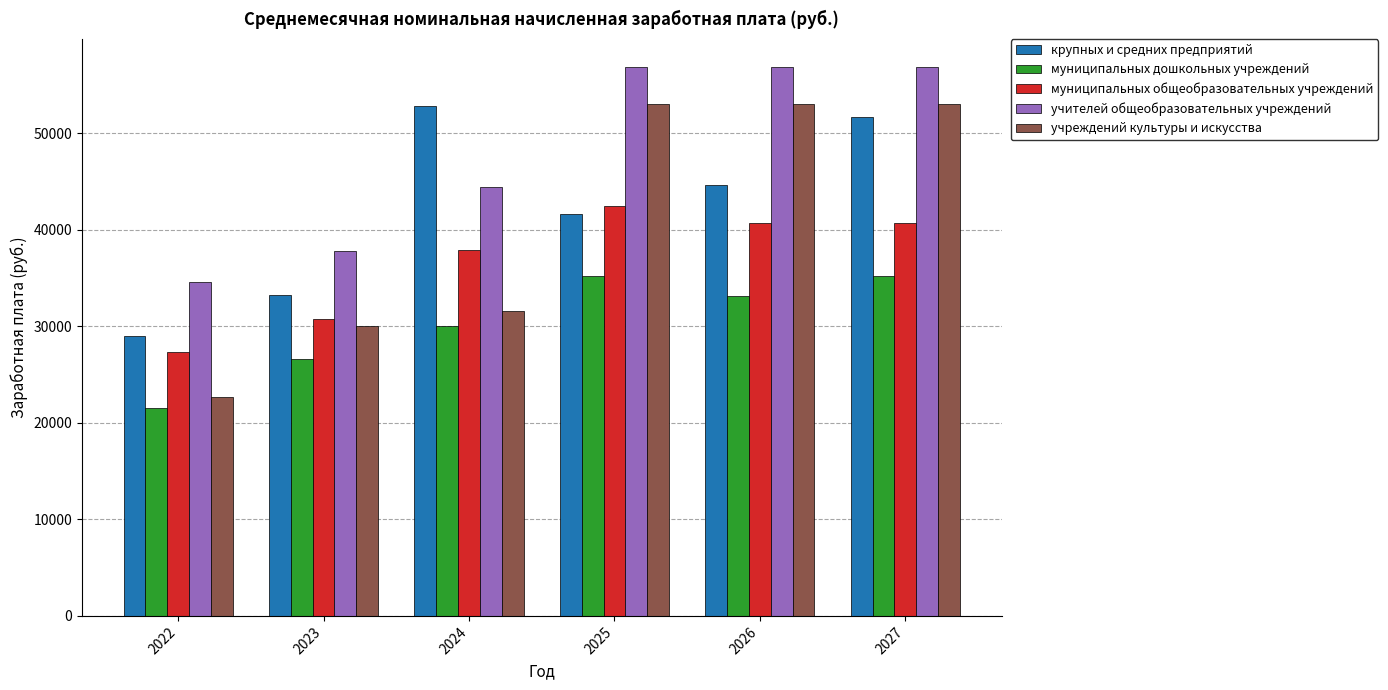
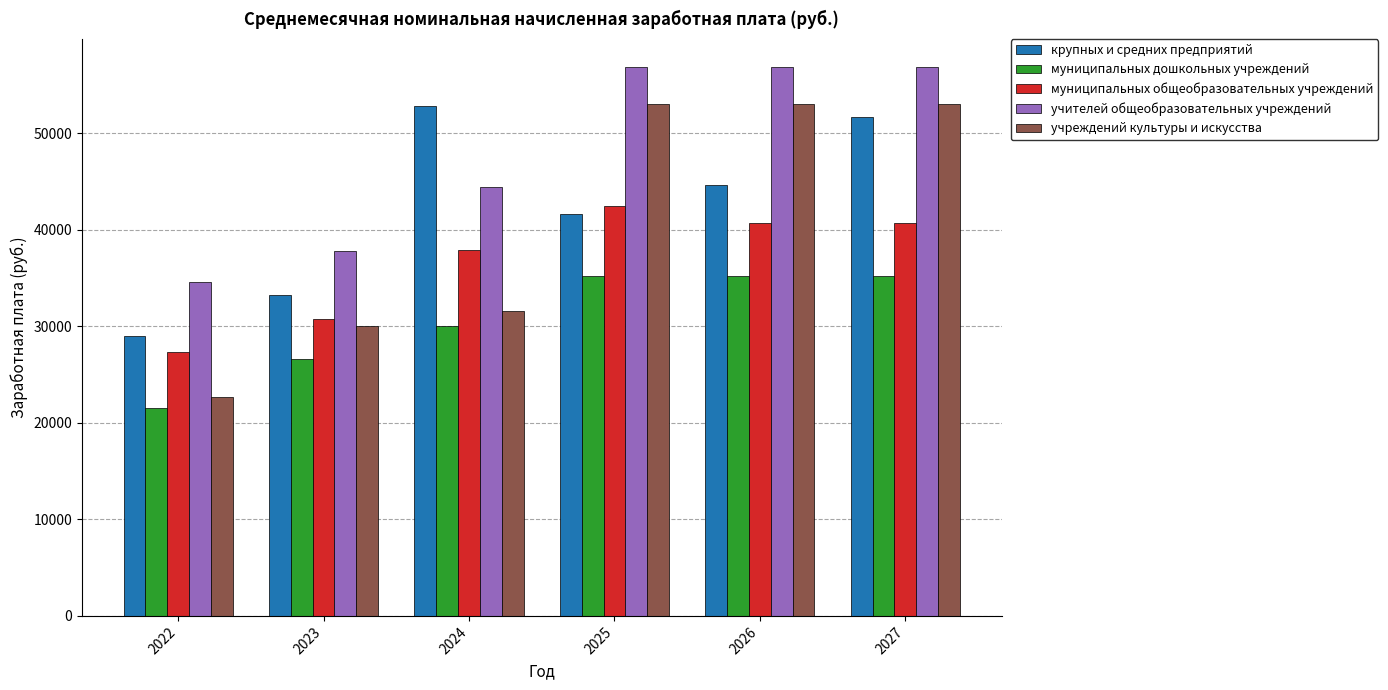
  {
    "крупных и средних предприятий": {
      "2022": 29000,
      "2023": 33000,
      "2024": 53000,
      "2025": 42000,
      "2026": 45000,
      "2027": 52000
    },
    "муниципальных дошкольных учреждений": {
      "2022": 22000,
      "2023": 27000,
      "2024": 30000,
      "2025": 35000,
-     "2026": 33000,
+     "2026": 35000,
      "2027": 35000
    },
    "муниципальных общеобразовательных учреждений": {
      "2022": 27000,
      "2023": 31000,
      "2024": 38000,
      "2025": 42000,
      "2026": 41000,
      "2027": 41000
    },
    "учителей общеобразовательных учреждений": {
      "2022": 35000,
      "2023": 38000,
      "2024": 44000,
      "2025": 57000,
      "2026": 57000,
      "2027": 57000
    },
    "учреждений культуры и искусства": {
      "2022": 23000,
      "2023": 30000,
      "2024": 32000,
      "2025": 53000,
      "2026": 53000,
      "2027": 53000
    }
  }
